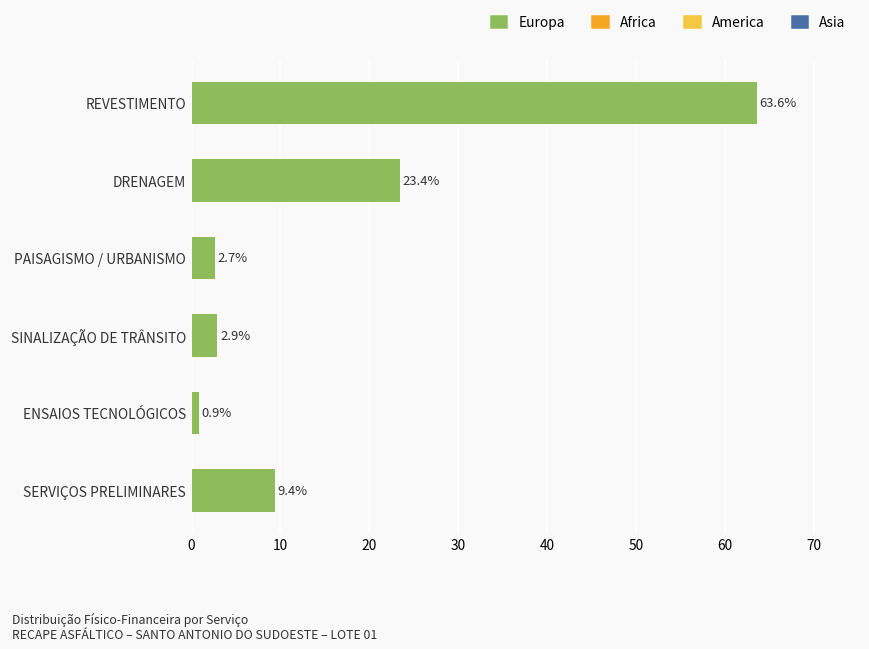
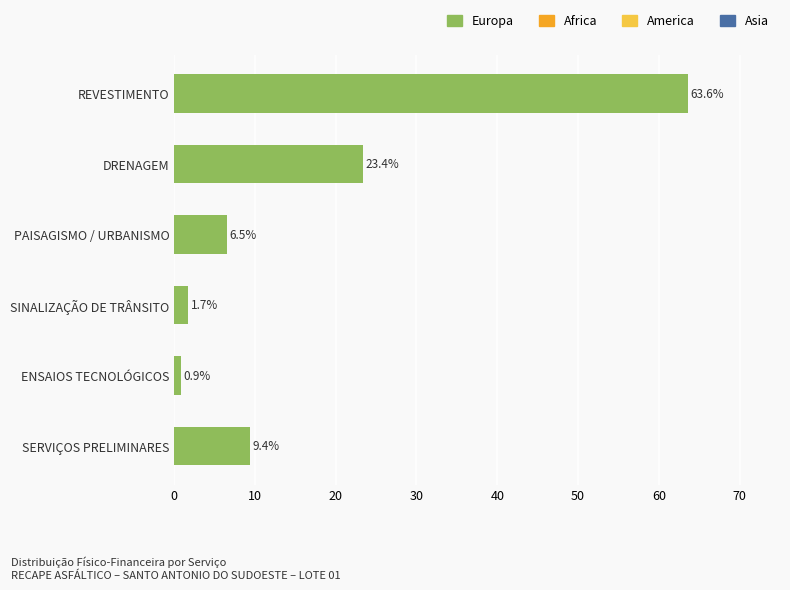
  {
    "REVESTIMENTO": "63.6%",
    "DRENAGEM": "23.4%",
-   "PAISAGISMO / URBANISMO": "2.7%",
-   "SINALIZAÇÃO DE TRÂNSITO": "2.9%",
+   "PAISAGISMO / URBANISMO": "6.5%",
+   "SINALIZAÇÃO DE TRÂNSITO": "1.7%",
    "ENSAIOS TECNOLÓGICOS": "0.9%",
    "SERVIÇOS PRELIMINARES": "9.4%"
  }
